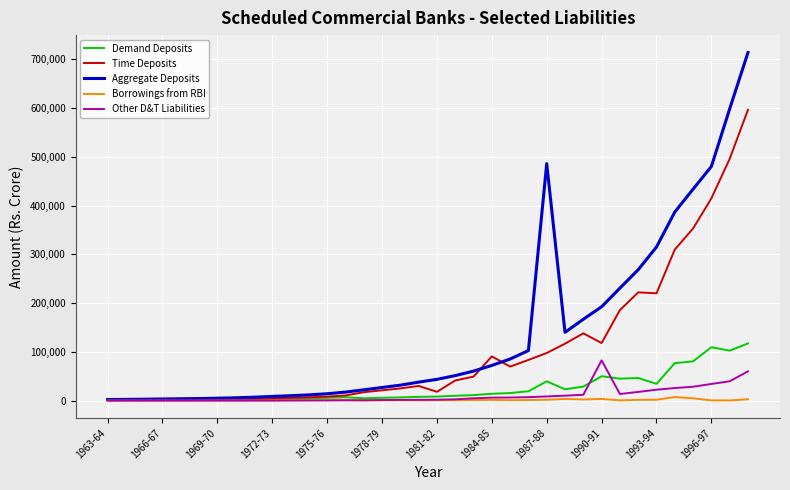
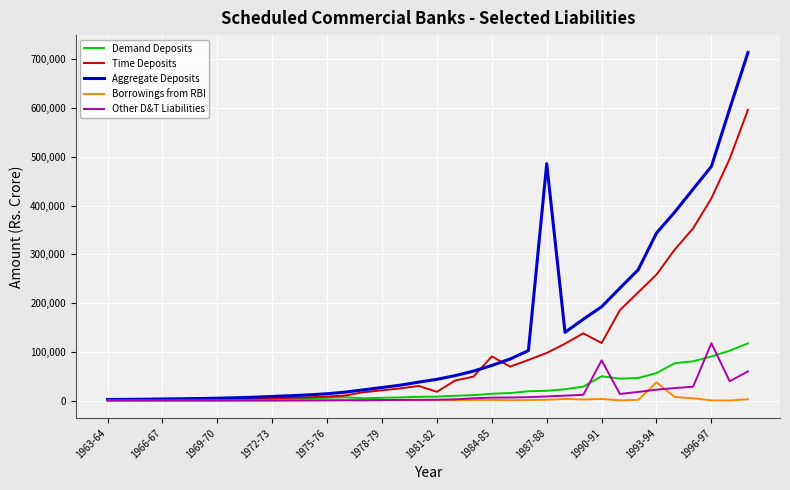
  {
    "Demand Deposits": {
      "1981-82": "10,000",
      "1984-85": "10,000",
-     "1987-88": "40,000",
+     "1987-88": "20,000",
      "1990-91": "50,000",
-     "1993-94": "30,000",
-     "1996-97": "110,000"
+     "1993-94": "60,000",
+     "1996-97": "90,000"
    },
    "Time Deposits": {
      "1978-79": "20,000",
      "1981-82": "20,000",
      "1984-85": "90,000",
      "1987-88": "100,000",
      "1990-91": "120,000",
-     "1993-94": "220,000",
+     "1993-94": "260,000",
      "1996-97": "410,000"
    },
    "Aggregate Deposits": {
      "1975-76": "10,000",
      "1978-79": "30,000",
      "1981-82": "40,000",
      "1984-85": "70,000",
      "1987-88": "490,000",
      "1990-91": "190,000",
-     "1993-94": "320,000",
+     "1993-94": "340,000",
      "1996-97": "480,000"
    },
    "Borrowings from RBI": {
      "1987-88": "0",
      "1990-91": "0",
-     "1993-94": "0",
+     "1993-94": "40,000",
      "1996-97": "0"
    },
    "Other D&T Liabilities": {
      "1987-88": "10,000",
      "1990-91": "80,000",
      "1993-94": "20,000",
-     "1996-97": "30,000"
+     "1996-97": "120,000"
    }
  }
